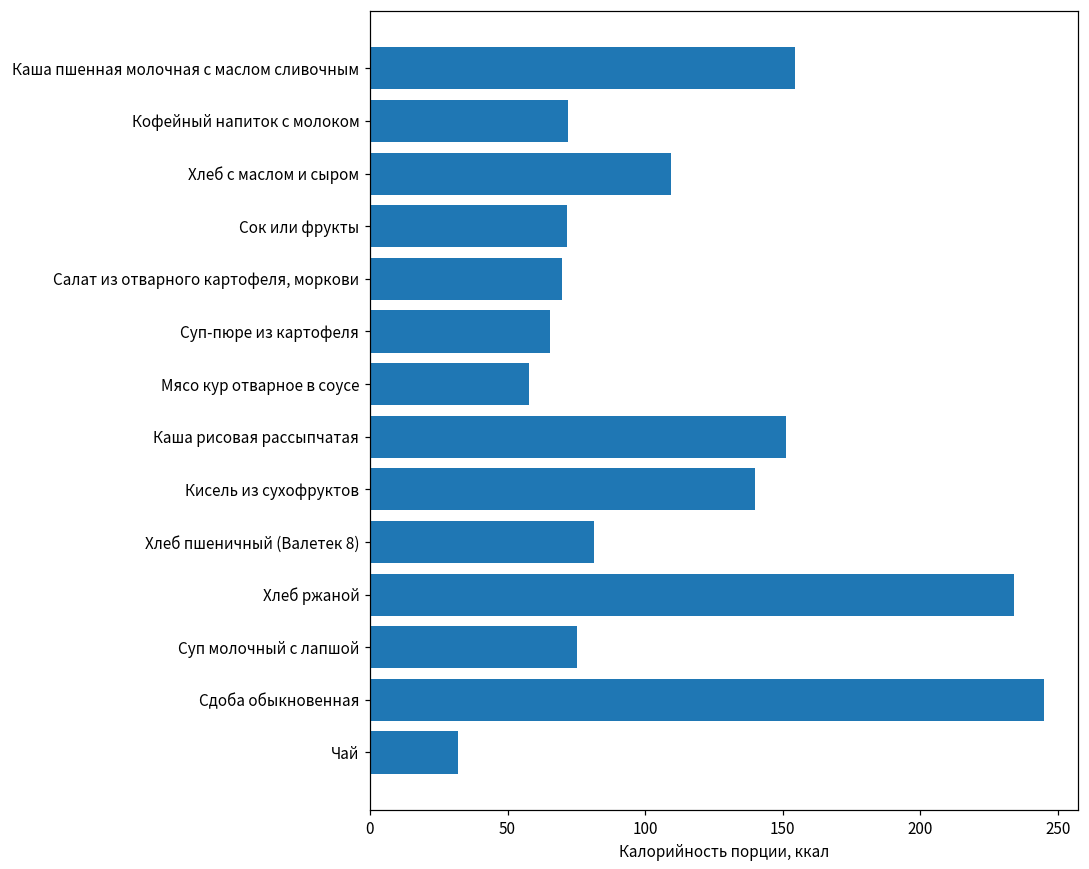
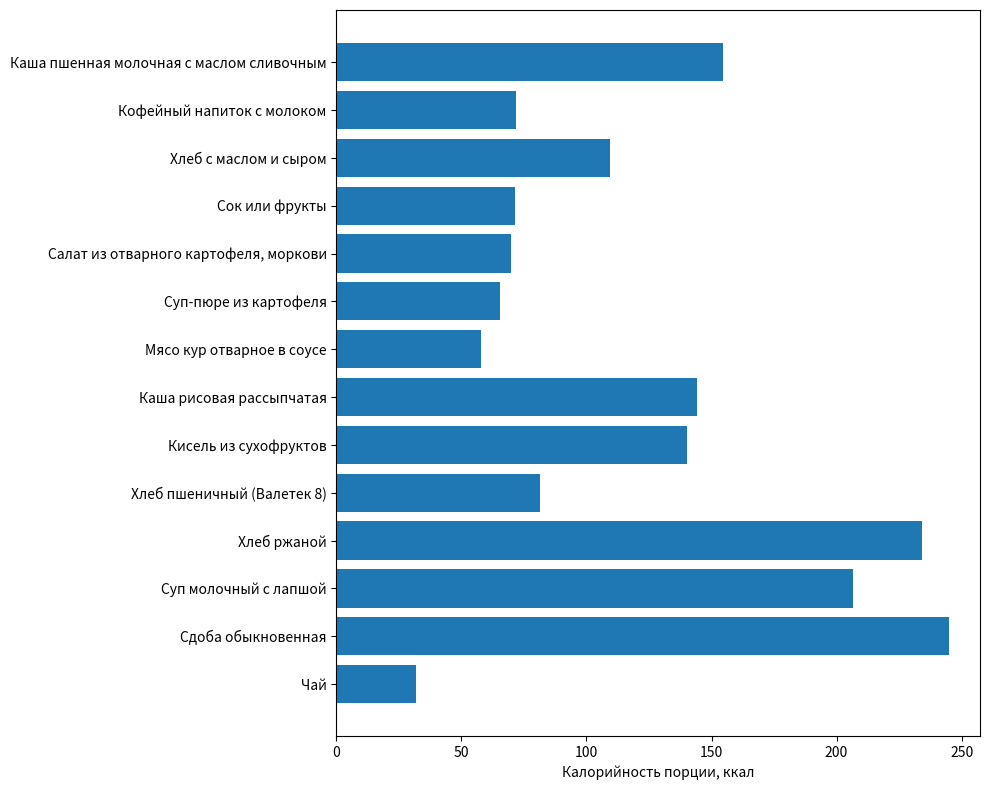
  {
    "Каша пшенная молочная с маслом сливочным": 155,
    "Кофейный напиток с молоком": 72,
    "Хлеб с маслом и сыром": 109,
    "Сок или фрукты": 72,
    "Салат из отварного картофеля, моркови": 70,
    "Суп-пюре из картофеля": 66,
    "Мясо кур отварное в соусе": 58,
-   "Каша рисовая рассыпчатая": 151,
+   "Каша рисовая рассыпчатая": 144,
    "Кисель из сухофруктов": 140,
    "Хлеб пшеничный (Валетек 8)": 82,
    "Хлеб ржаной": 234,
-   "Суп молочный с лапшой": 75,
+   "Суп молочный с лапшой": 207,
    "Сдоба обыкновенная": 245,
    "Чай": 32
  }
